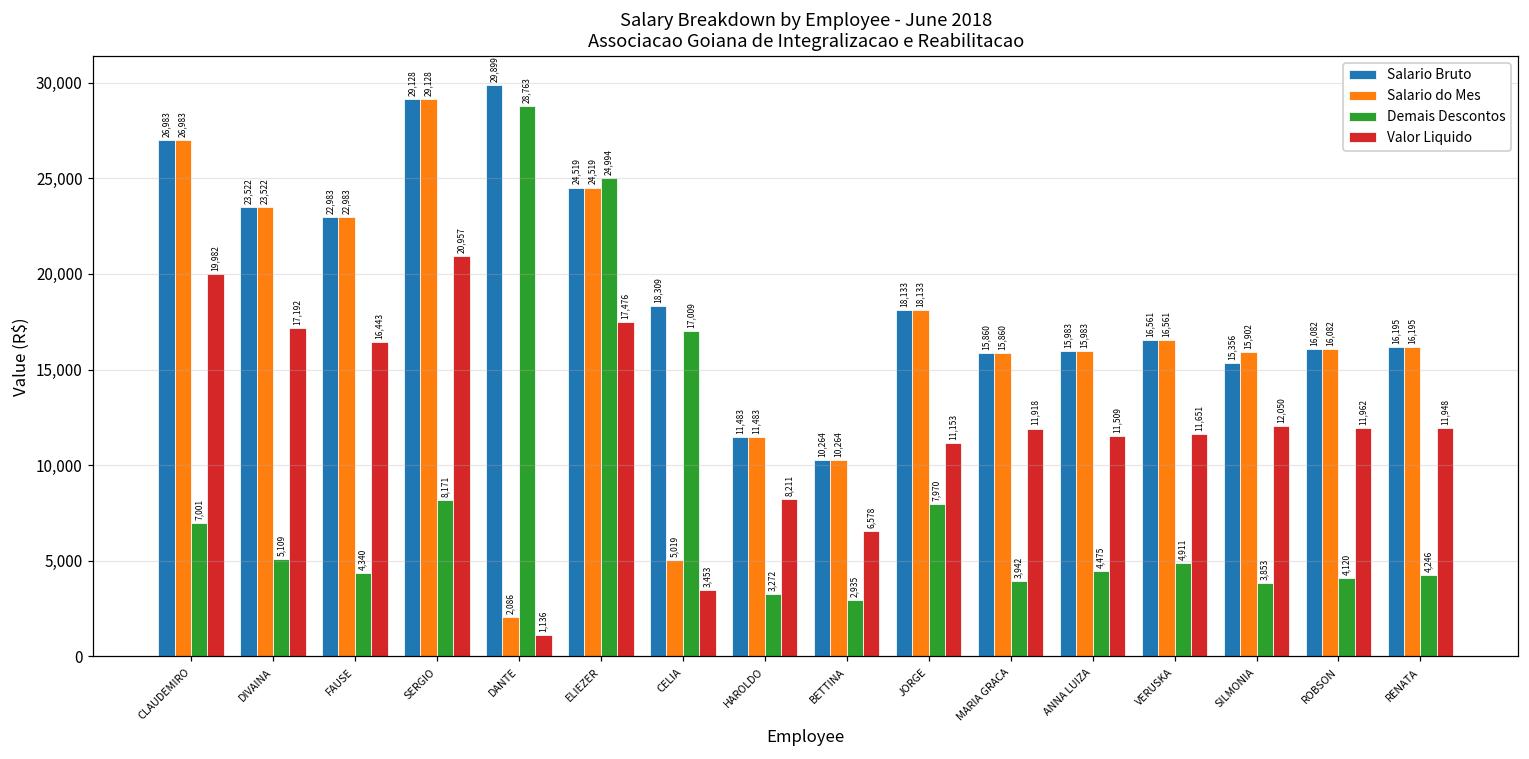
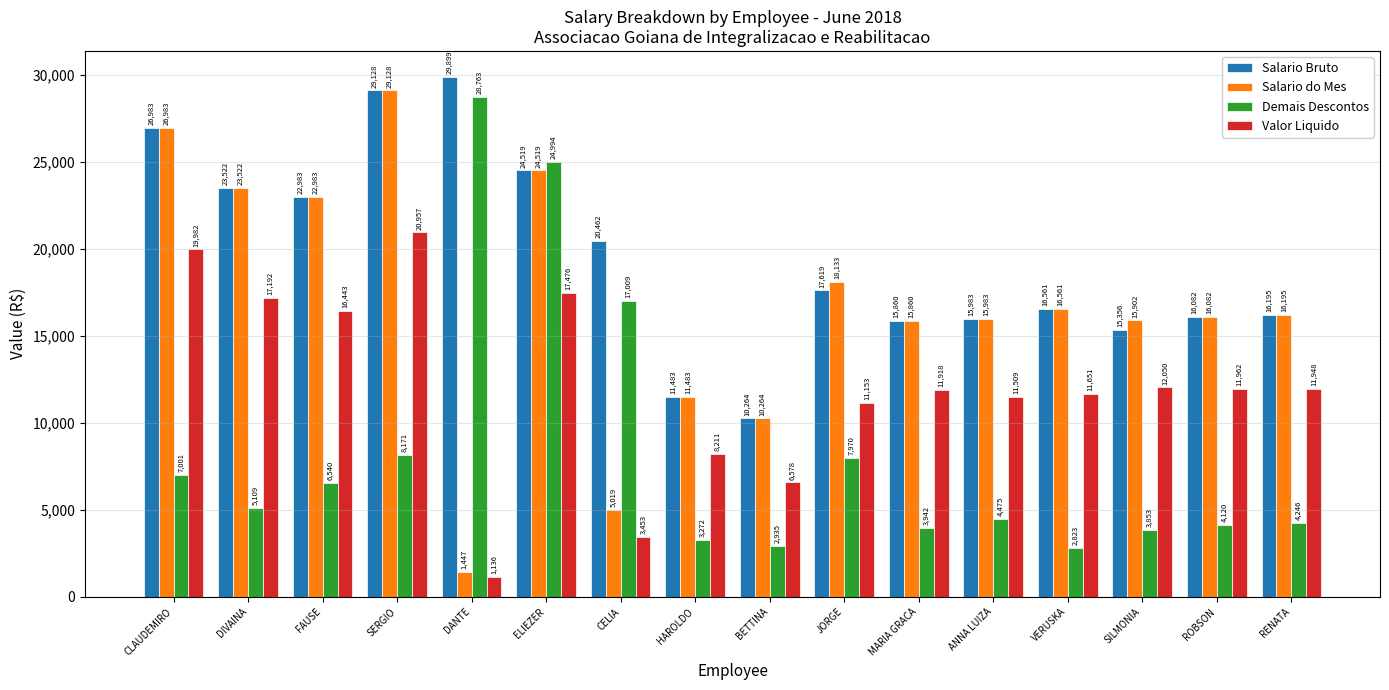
  {
    "Salario Bruto": {
      "CLAUDEMIRO": "26,983",
      "DIVAINA": "23,522",
      "FAUSE": "22,983",
      "SERGIO": "29,128",
      "DANTE": "29,899",
      "ELIEZER": "24,519",
-     "CELIA": "18,309",
+     "CELIA": "20,462",
      "HAROLDO": "11,483",
      "BETTINA": "10,264",
-     "JORGE": "18,133",
+     "JORGE": "17,619",
      "MARIA GRACA": "15,860",
      "ANNA LUIZA": "15,983",
      "VERUSKA": "16,561",
      "SILMONIA": "15,356",
      "ROBSON": "16,082",
      "RENATA": "16,195"
    },
    "Salario do Mes": {
      "CLAUDEMIRO": "26,983",
      "DIVAINA": "23,522",
      "FAUSE": "22,983",
      "SERGIO": "29,128",
-     "DANTE": "2,086",
+     "DANTE": "1,447",
      "ELIEZER": "24,519",
      "CELIA": "5,019",
      "HAROLDO": "11,483",
      "BETTINA": "10,264",
      "JORGE": "18,133",
      "MARIA GRACA": "15,860",
      "ANNA LUIZA": "15,983",
      "VERUSKA": "16,561",
      "SILMONIA": "15,902",
      "ROBSON": "16,082",
      "RENATA": "16,195"
    },
    "Demais Descontos": {
      "CLAUDEMIRO": "7,001",
      "DIVAINA": "5,109",
-     "FAUSE": "4,340",
+     "FAUSE": "6,540",
      "SERGIO": "8,171",
      "DANTE": "28,763",
      "ELIEZER": "24,994",
      "CELIA": "17,009",
      "HAROLDO": "3,272",
      "BETTINA": "2,935",
      "JORGE": "7,970",
      "MARIA GRACA": "3,942",
      "ANNA LUIZA": "4,475",
-     "VERUSKA": "4,911",
+     "VERUSKA": "2,823",
      "SILMONIA": "3,853",
      "ROBSON": "4,120",
      "RENATA": "4,246"
    },
    "Valor Liquido": {
      "CLAUDEMIRO": "19,982",
      "DIVAINA": "17,192",
      "FAUSE": "16,443",
      "SERGIO": "20,957",
      "DANTE": "1,136",
      "ELIEZER": "17,476",
      "CELIA": "3,453",
      "HAROLDO": "8,211",
      "BETTINA": "6,578",
      "JORGE": "11,153",
      "MARIA GRACA": "11,918",
      "ANNA LUIZA": "11,509",
      "VERUSKA": "11,651",
      "SILMONIA": "12,050",
      "ROBSON": "11,962",
      "RENATA": "11,948"
    }
  }
